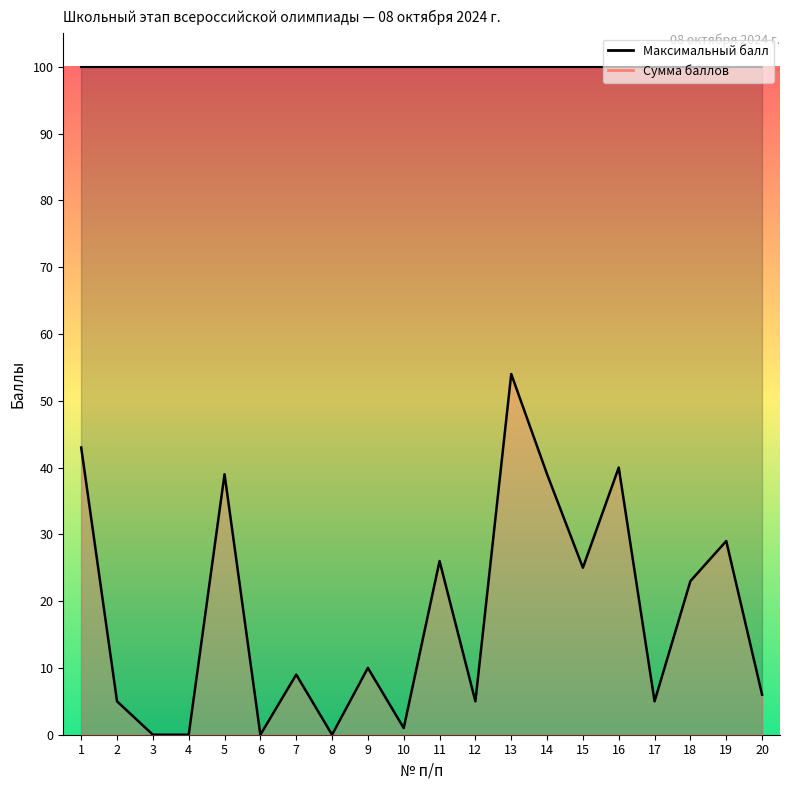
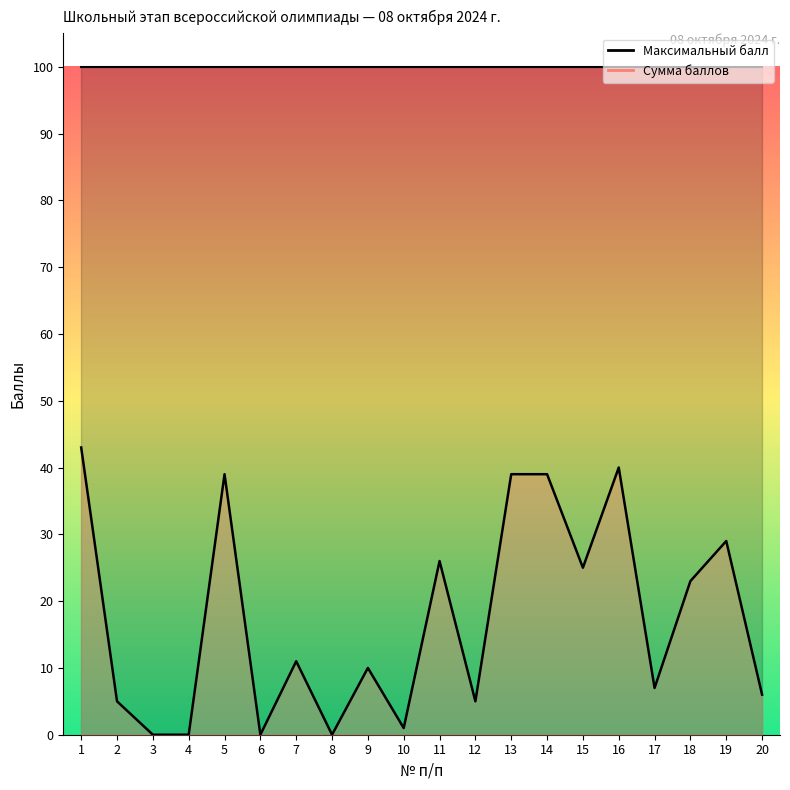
  {
    "Максимальный балл": {
      "1": 100,
      "2": 100,
      "3": 100,
      "4": 100,
      "5": 100,
      "6": 100,
      "7": 100,
      "8": 100,
      "9": 100,
      "10": 100,
      "11": 100,
      "12": 100,
      "13": 100,
      "14": 100,
      "15": 100
    },
    "Сумма баллов": {
      "1": 43,
      "2": 5,
      "3": 0,
      "4": 0,
      "5": 39,
      "6": 0,
-     "7": 9,
+     "7": 11,
      "8": 0,
      "9": 10,
      "10": 1,
      "11": 26,
      "12": 5,
-     "13": 54,
+     "13": 39,
      "14": 39,
      "15": 25,
      "16": 40,
-     "17": 5,
+     "17": 7,
      "18": 23,
      "19": 29,
      "20": 6
    }
  }
